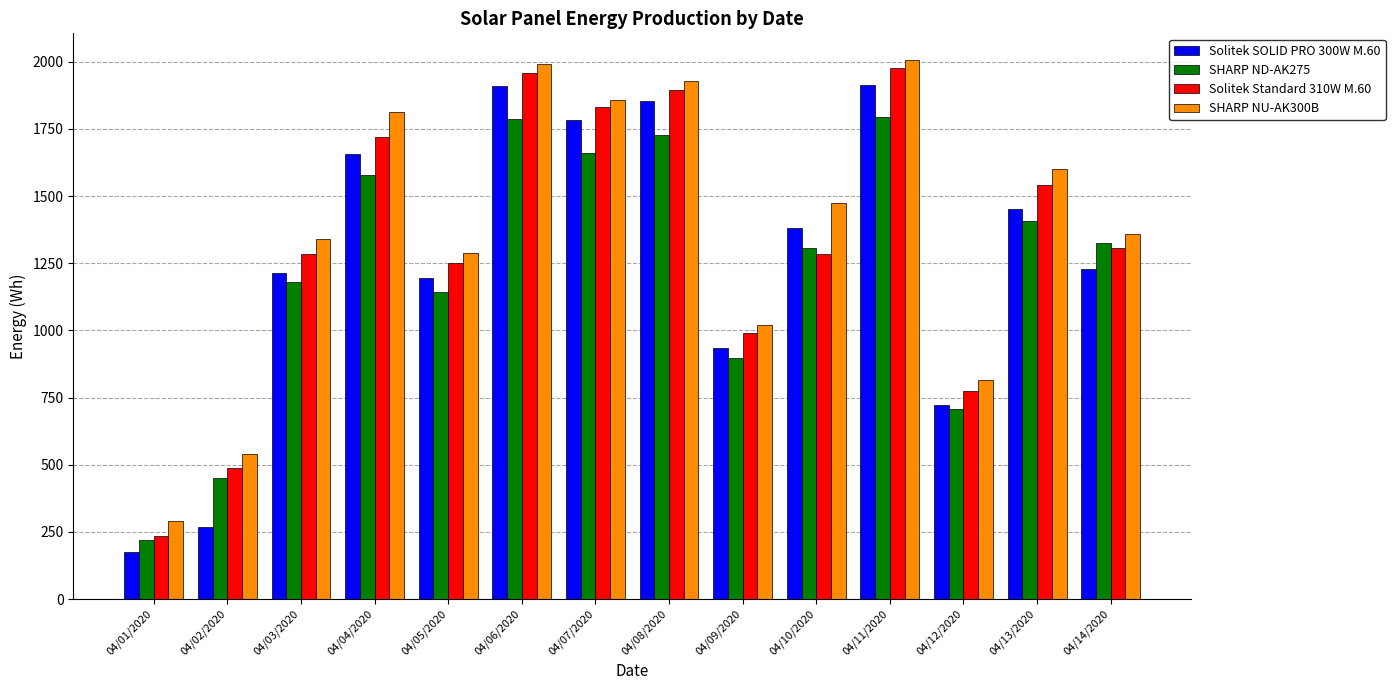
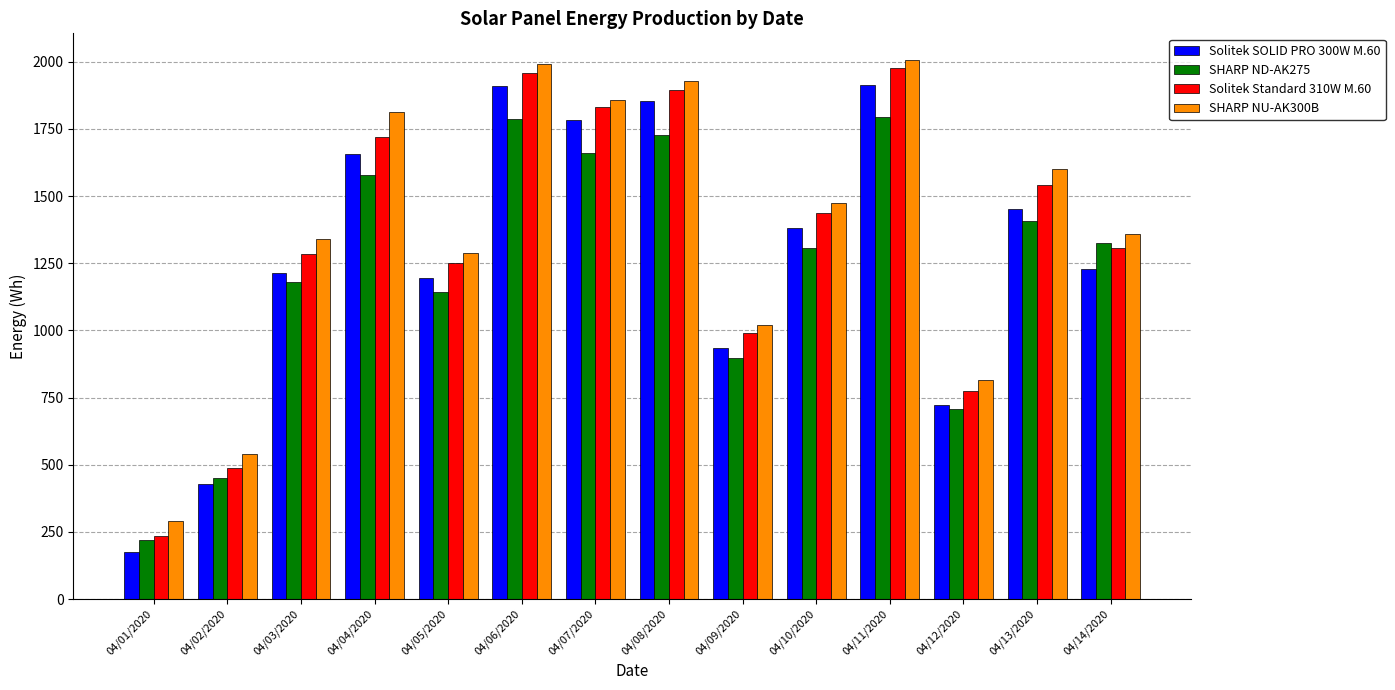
  {
    "Solitek SOLID PRO 300W M.60": {
      "04/01/2020": 180,
-     "04/02/2020": 270,
+     "04/02/2020": 430,
      "04/03/2020": 1210,
      "04/04/2020": 1660,
      "04/05/2020": 1190,
      "04/06/2020": 1910,
      "04/07/2020": 1780,
      "04/08/2020": 1860,
      "04/09/2020": 940,
      "04/10/2020": 1380,
      "04/11/2020": 1910,
      "04/12/2020": 720,
      "04/13/2020": 1450,
      "04/14/2020": 1230
    },
    "SHARP ND-AK275": {
      "04/01/2020": 220,
      "04/02/2020": 450,
      "04/03/2020": 1180,
      "04/04/2020": 1580,
      "04/05/2020": 1140,
      "04/06/2020": 1790,
      "04/07/2020": 1660,
      "04/08/2020": 1730,
      "04/09/2020": 900,
      "04/10/2020": 1310,
      "04/11/2020": 1790,
      "04/12/2020": 710,
      "04/13/2020": 1410,
      "04/14/2020": 1330
    },
    "Solitek Standard 310W M.60": {
      "04/01/2020": 230,
      "04/02/2020": 490,
      "04/03/2020": 1280,
      "04/04/2020": 1720,
      "04/05/2020": 1250,
      "04/06/2020": 1960,
      "04/07/2020": 1830,
      "04/08/2020": 1890,
      "04/09/2020": 990,
-     "04/10/2020": 1290,
+     "04/10/2020": 1440,
      "04/11/2020": 1980,
      "04/12/2020": 780,
      "04/13/2020": 1540,
      "04/14/2020": 1310
    },
    "SHARP NU-AK300B": {
      "04/01/2020": 290,
      "04/02/2020": 540,
      "04/03/2020": 1340,
      "04/04/2020": 1810,
      "04/05/2020": 1290,
      "04/06/2020": 1990,
      "04/07/2020": 1860,
      "04/08/2020": 1930,
      "04/09/2020": 1020,
      "04/10/2020": 1480,
      "04/11/2020": 2010,
      "04/12/2020": 810,
      "04/13/2020": 1600,
      "04/14/2020": 1360
    }
  }
